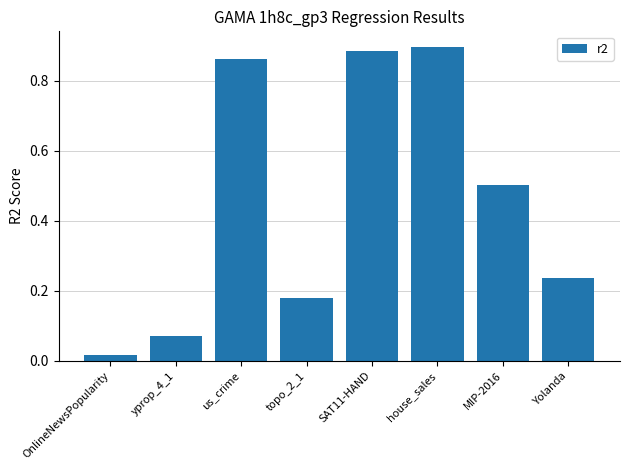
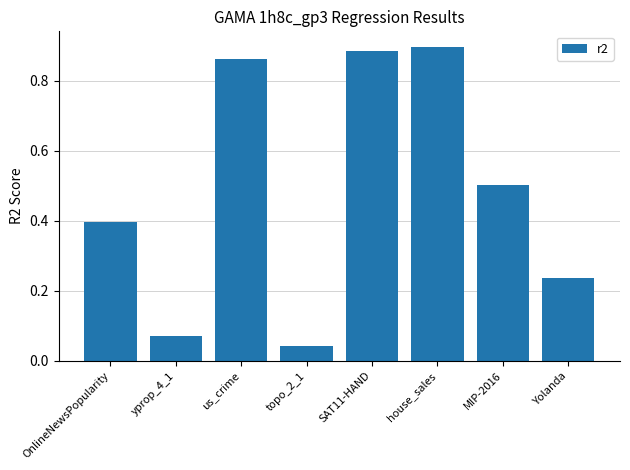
  {
-   "OnlineNewsPopularity": 0.02,
+   "OnlineNewsPopularity": 0.40,
    "yprop_4_1": 0.07,
    "us_crime": 0.86,
-   "topo_2_1": 0.18,
+   "topo_2_1": 0.04,
    "SAT11-HAND": 0.89,
    "house_sales": 0.90,
    "MIP-2016": 0.50,
    "Yolanda": 0.24
  }
